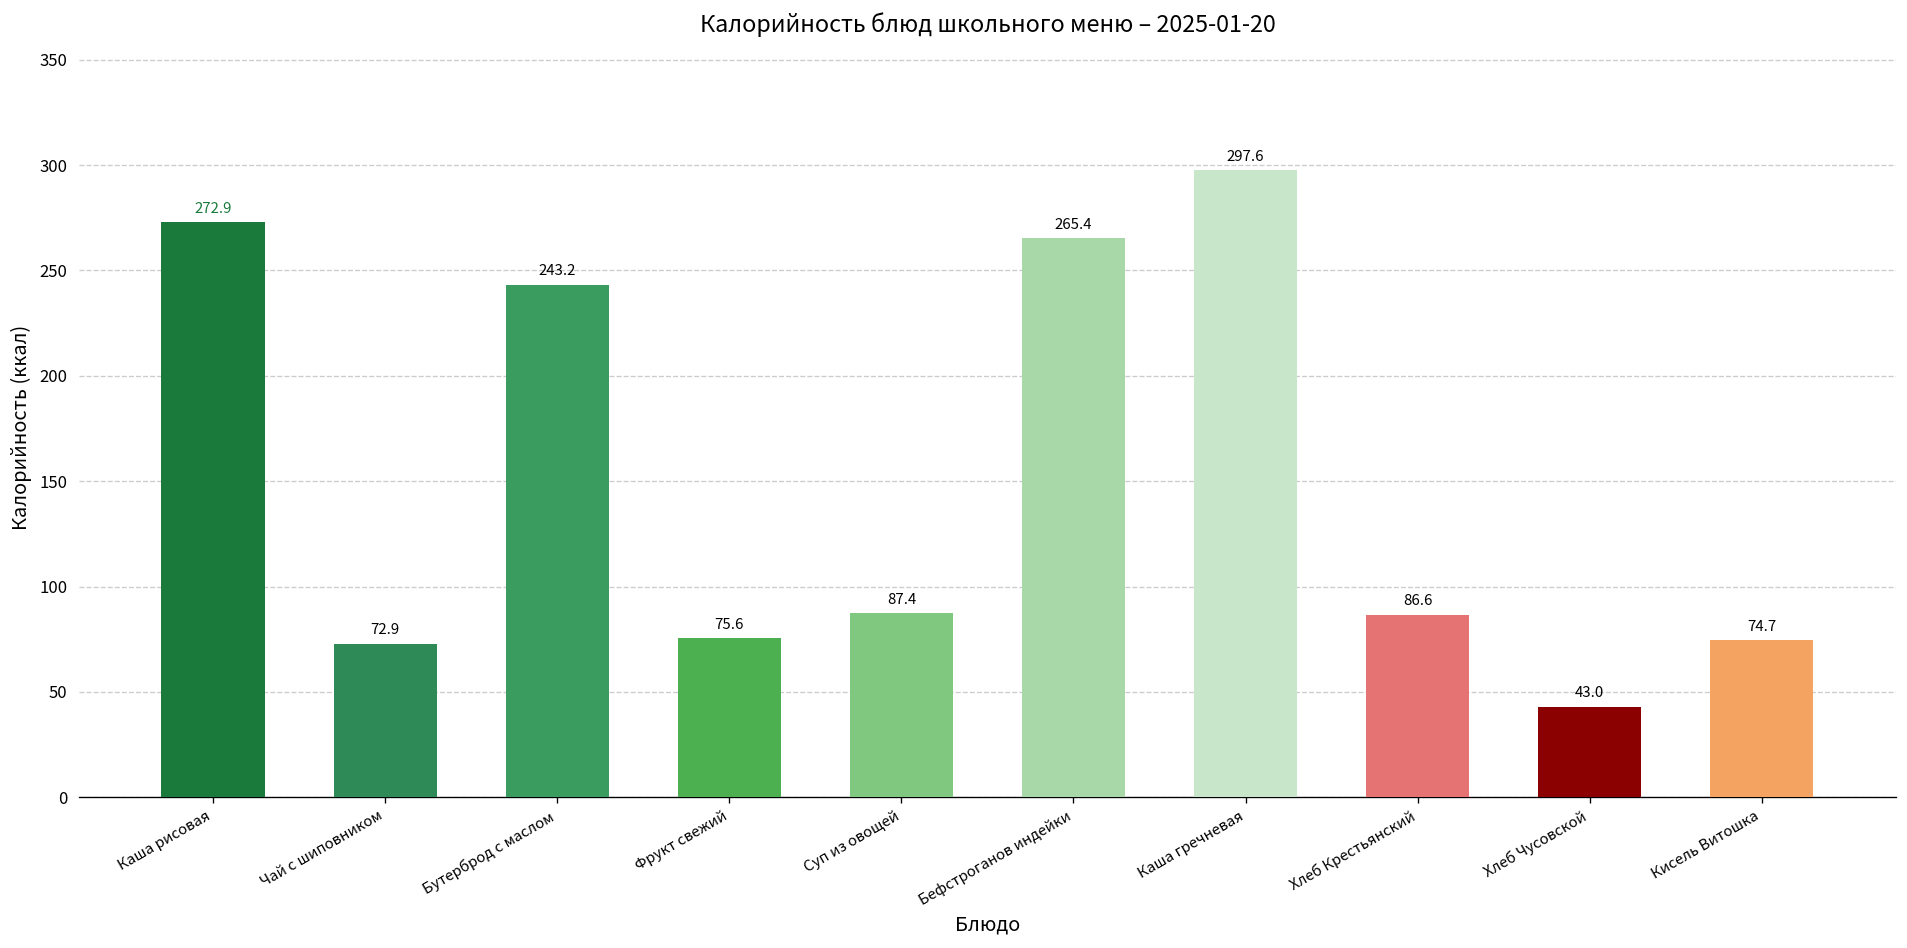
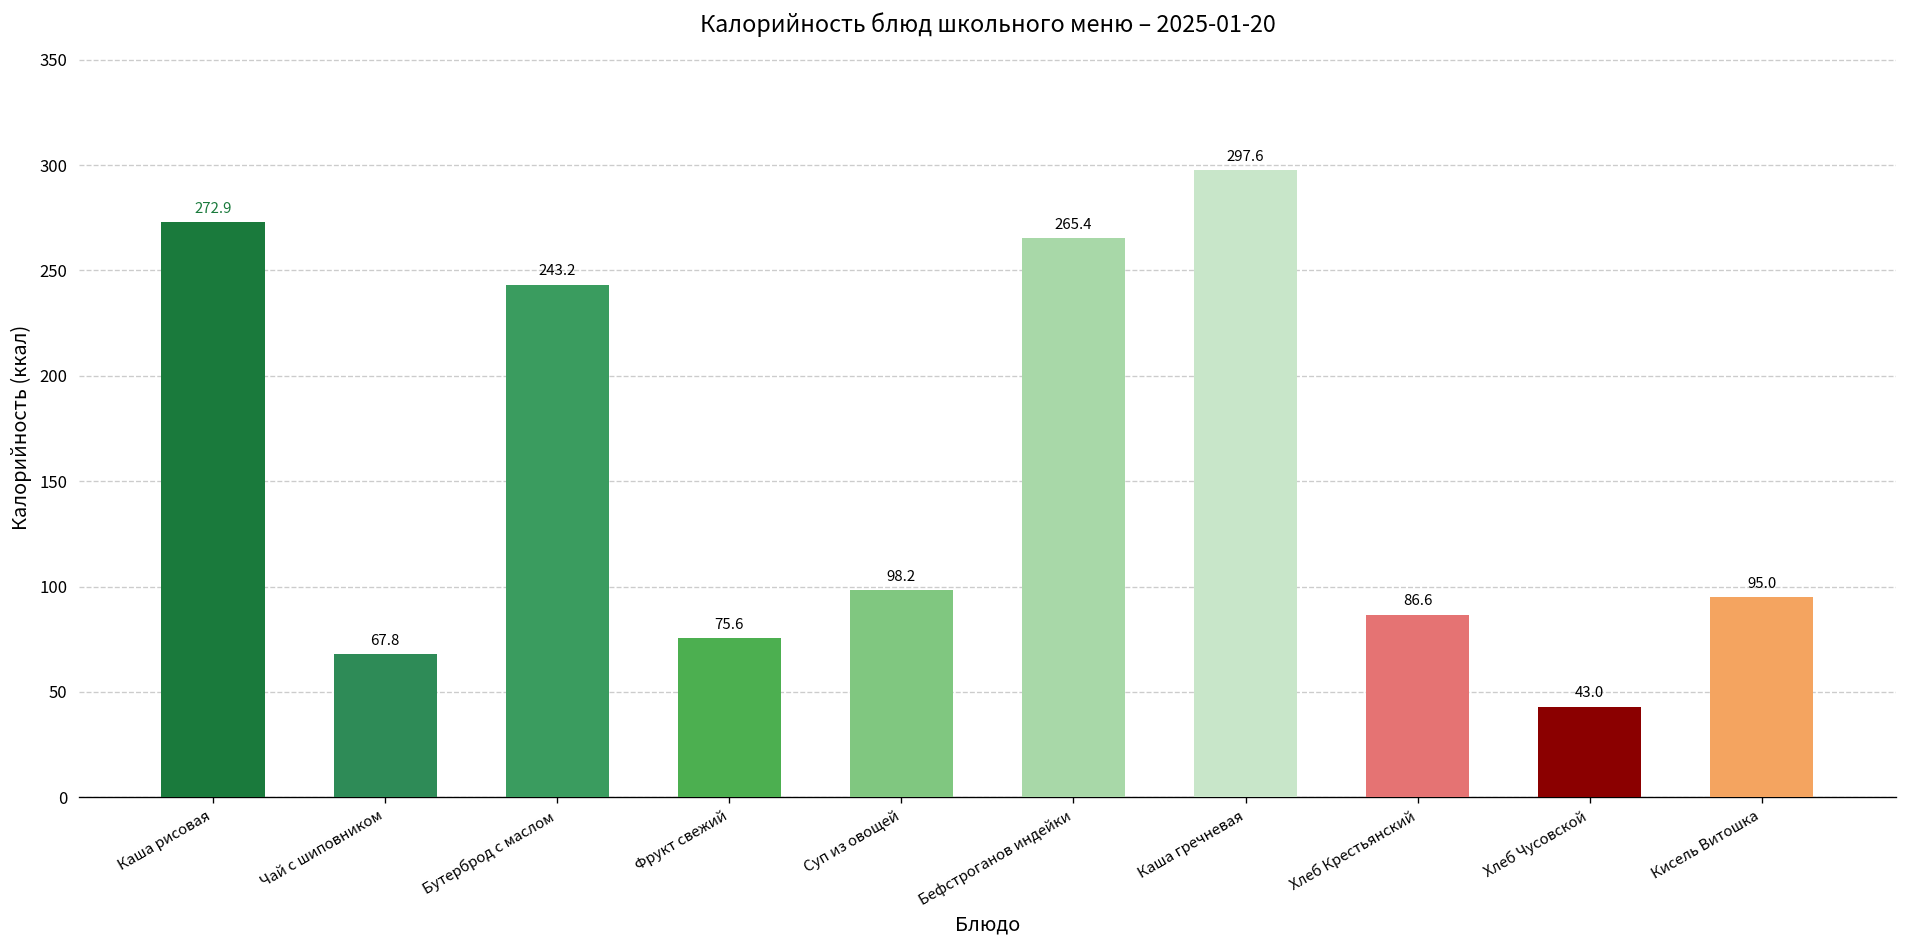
  {
    "Каша рисовая": 272.9,
-   "Чай с шиповником": 72.9,
+   "Чай с шиповником": 67.8,
    "Бутерброд с маслом": 243.2,
    "Фрукт свежий": 75.6,
-   "Суп из овощей": 87.4,
+   "Суп из овощей": 98.2,
    "Бефстроганов индейки": 265.4,
    "Каша гречневая": 297.6,
    "Хлеб Крестьянский": 86.6,
    "Хлеб Чусовской": 43.0,
-   "Кисель Витошка": 74.7
+   "Кисель Витошка": 95.0
  }
